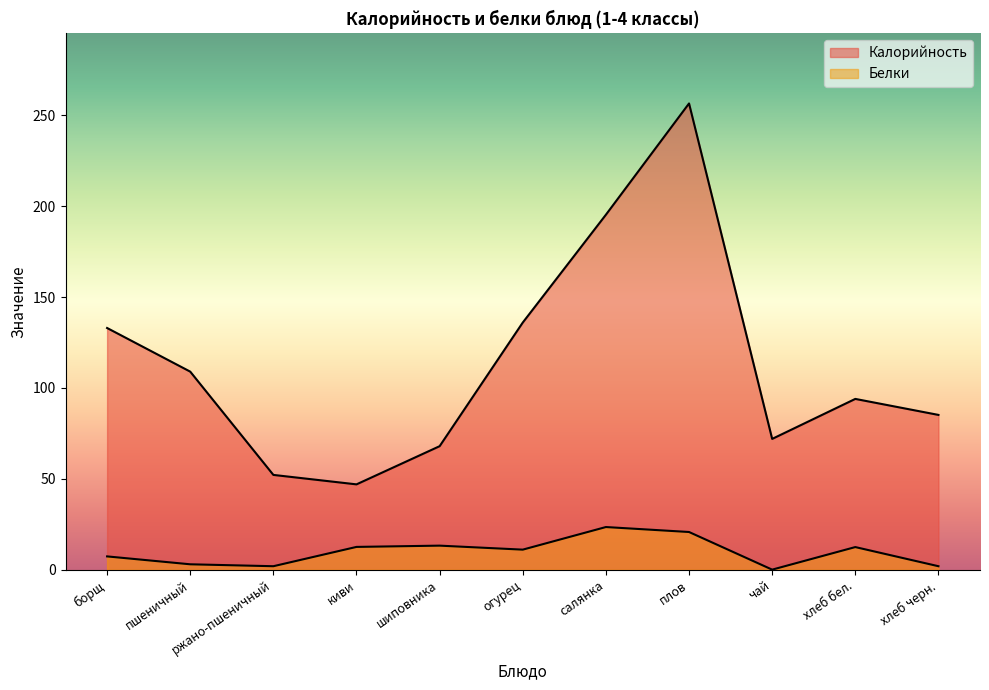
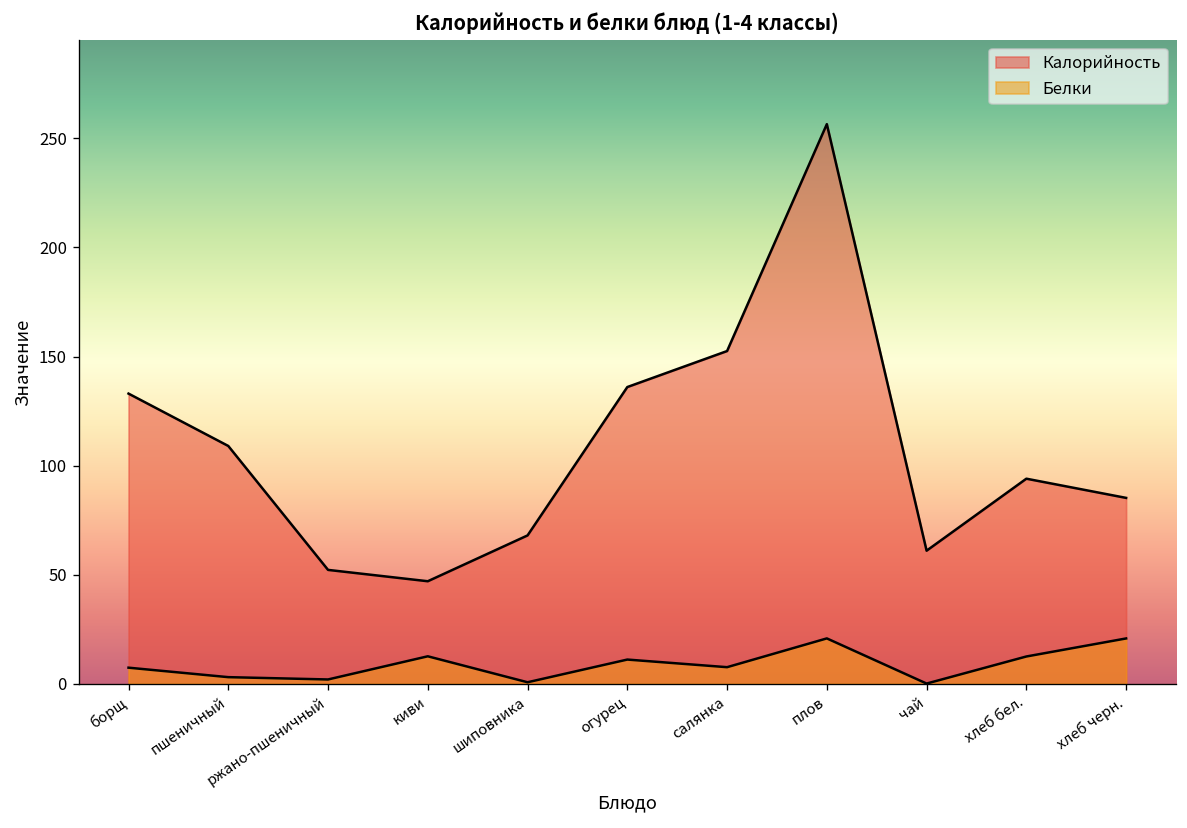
  {
    "Калорийность": {
      "борщ": 133,
      "пшеничный": 109,
      "ржано-пшеничный": 52,
      "киви": 47,
      "шиповника": 68,
      "огурец": 136,
-     "салянка": 195,
+     "салянка": 153,
      "плов": 257,
-     "чай": 72,
+     "чай": 61,
      "хлеб бел.": 94,
      "хлеб черн.": 85
    },
    "Белки": {
      "борщ": 7,
      "пшеничный": 3,
      "ржано-пшеничный": 2,
      "киви": 13,
-     "шиповника": 13,
+     "шиповника": 1,
      "огурец": 11,
-     "салянка": 24,
+     "салянка": 8,
      "плов": 21,
      "чай": 0,
      "хлеб бел.": 13,
-     "хлеб черн.": 2
+     "хлеб черн.": 21
    }
  }
